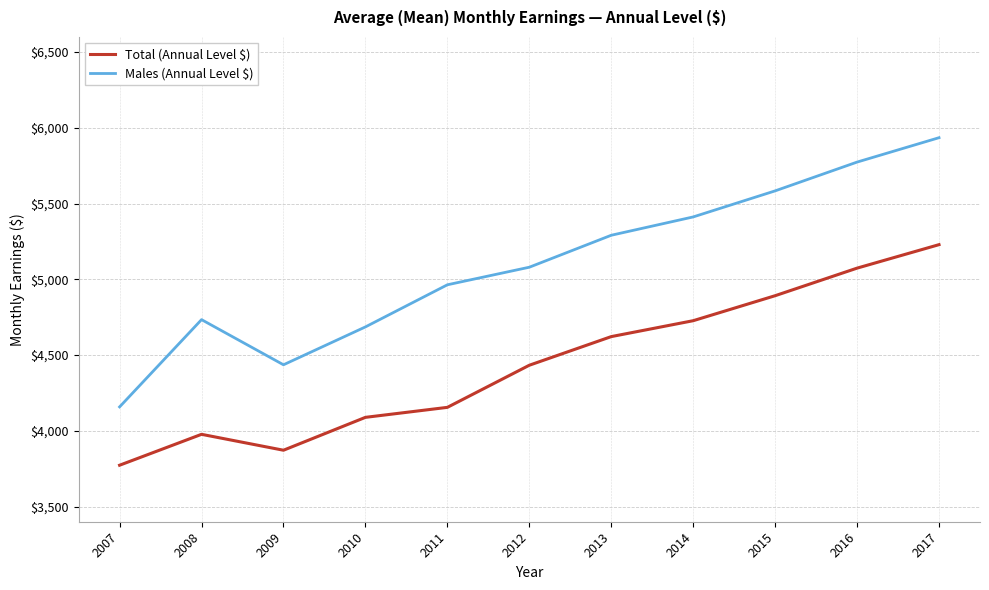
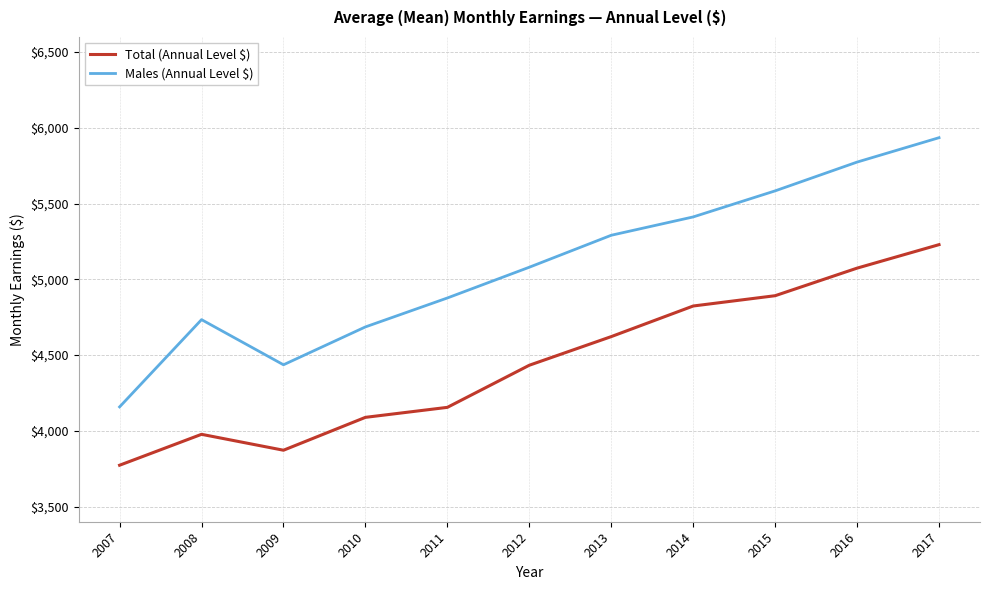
  {
    "Total (Annual Level $)": {
      "2007": "$3,770",
      "2008": "$3,980",
      "2009": "$3,870",
      "2010": "$4,090",
      "2011": "$4,160",
      "2012": "$4,430",
      "2013": "$4,620",
-     "2014": "$4,730",
+     "2014": "$4,820",
      "2015": "$4,890",
      "2016": "$5,070",
      "2017": "$5,230"
    },
    "Males (Annual Level $)": {
      "2007": "$4,160",
      "2008": "$4,730",
      "2009": "$4,440",
      "2010": "$4,690",
-     "2011": "$4,960",
+     "2011": "$4,880",
      "2012": "$5,080",
      "2013": "$5,290",
      "2014": "$5,410",
      "2015": "$5,580",
      "2016": "$5,770",
      "2017": "$5,940"
    }
  }
